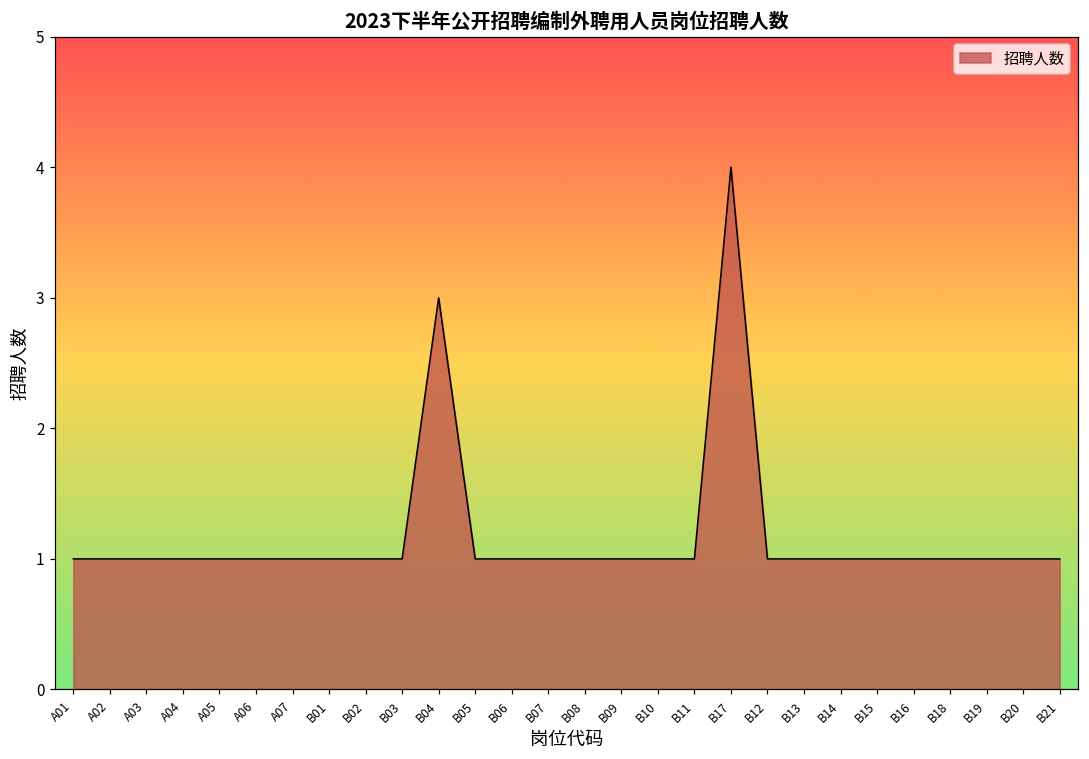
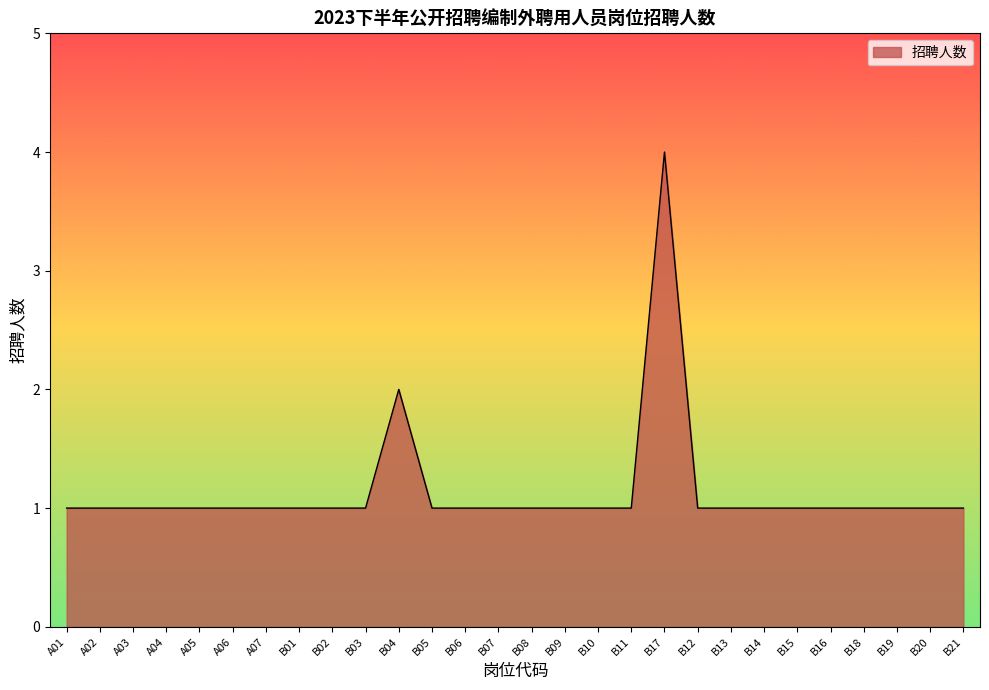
  {
    "A01": 1,
    "A02": 1,
    "A03": 1,
    "A04": 1,
    "A05": 1,
    "A06": 1,
    "A07": 1,
    "B01": 1,
    "B02": 1,
    "B03": 1,
-   "B04": 3,
+   "B04": 2,
    "B05": 1,
    "B06": 1,
    "B07": 1,
    "B08": 1,
    "B09": 1,
    "B10": 1,
    "B11": 1,
    "B17": 4,
    "B12": 1,
    "B13": 1,
    "B14": 1,
    "B15": 1,
    "B16": 1,
    "B18": 1,
    "B19": 1,
    "B20": 1,
    "B21": 1
  }
